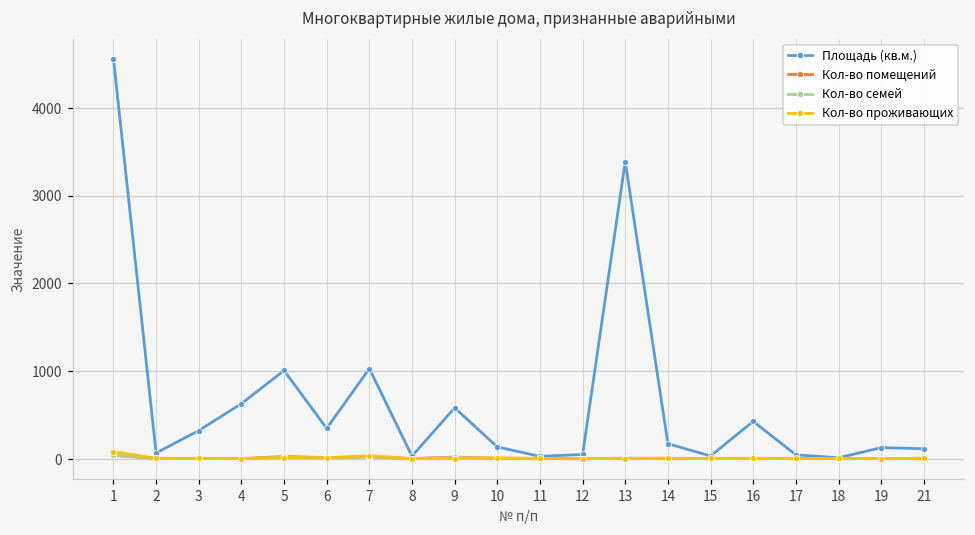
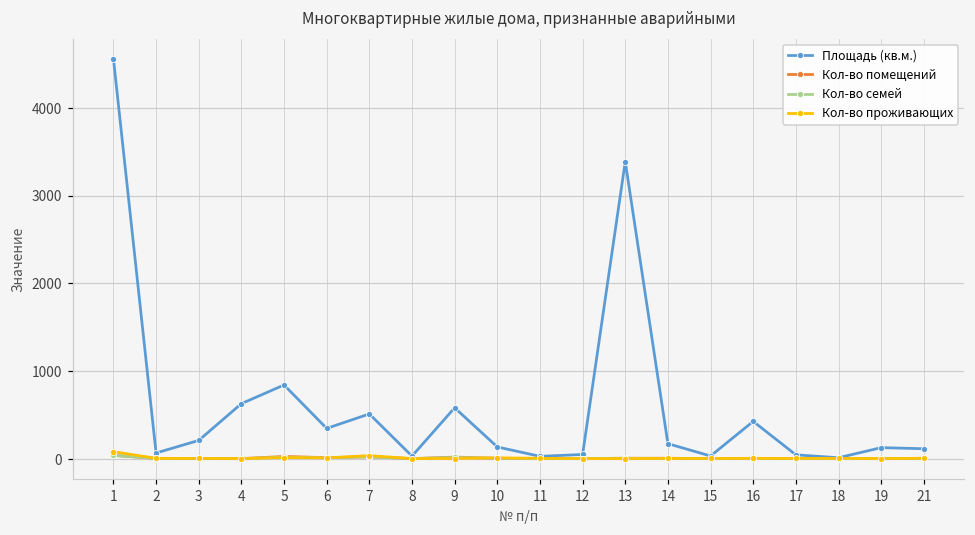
  {
    "Площадь (кв.м.)": {
      "1": 4600,
      "2": 100,
-     "3": 300,
+     "3": 200,
      "4": 600,
-     "5": 1000,
+     "5": 800,
      "6": 300,
-     "7": 1000,
+     "7": 500,
      "9": 600,
      "10": 100,
      "12": 0,
      "13": 3400,
      "14": 200,
      "16": 400,
      "17": 0,
      "19": 100,
      "21": 100
    },
    "Кол-во проживающих": {
      "1": 100
    }
  }
